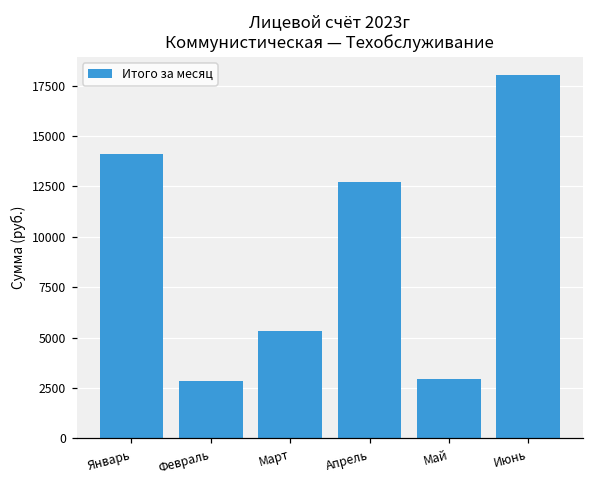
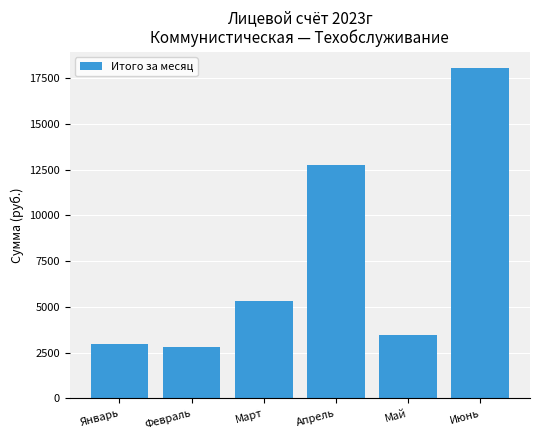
  {
-   "Январь": 14100,
+   "Январь": 2900,
    "Февраль": 2800,
    "Март": 5300,
    "Апрель": 12700,
-   "Май": 2900,
+   "Май": 3500,
    "Июнь": 18000
  }
